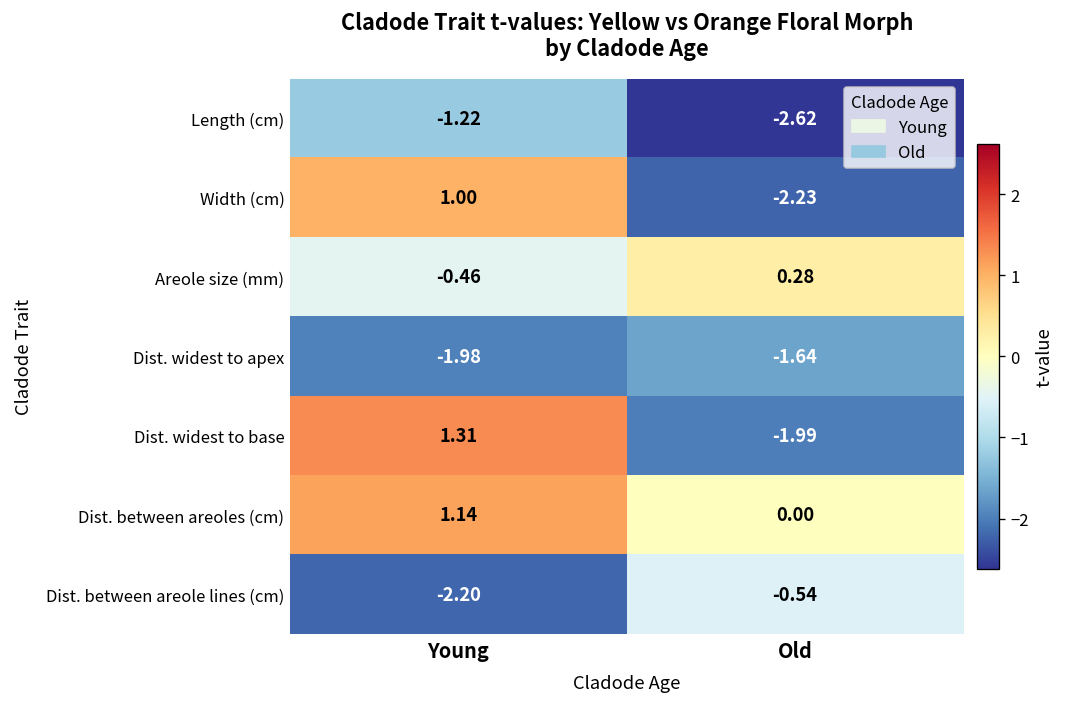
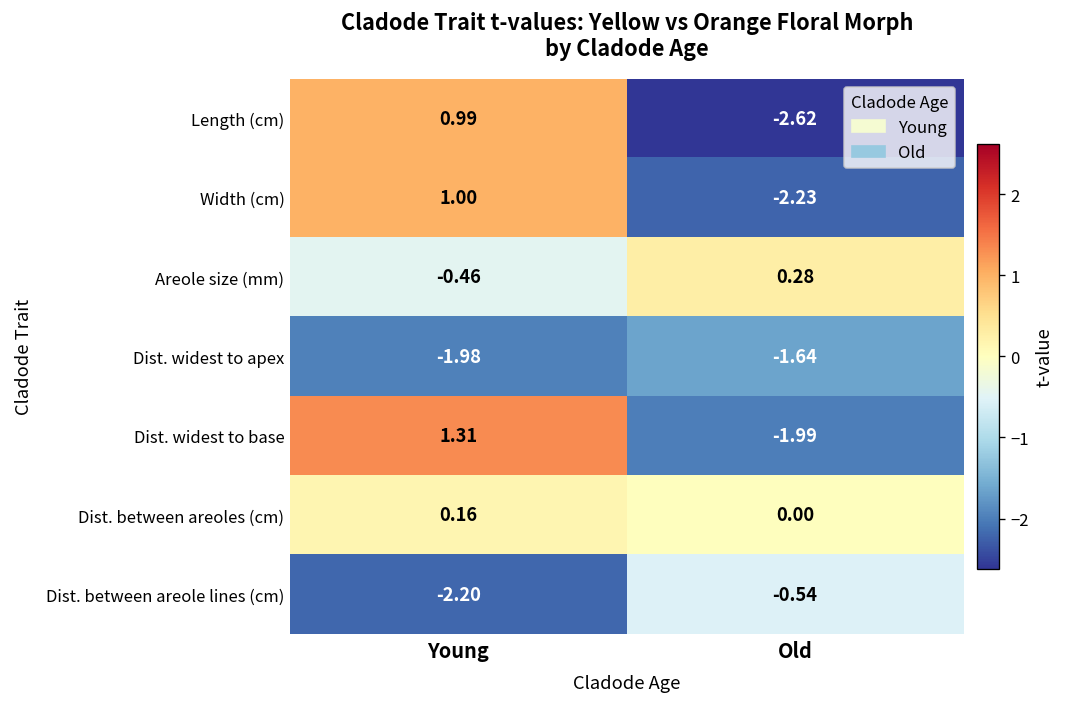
  {
    "Length (cm)": {
-     "Young": -1.22,
+     "Young": 0.99,
      "Old": -2.62
    },
    "Width (cm)": {
      "Young": 1.00,
      "Old": -2.23
    },
    "Areole size (mm)": {
      "Young": -0.46,
      "Old": 0.28
    },
    "Dist. widest to apex": {
      "Young": -1.98,
      "Old": -1.64
    },
    "Dist. widest to base": {
      "Young": 1.31,
      "Old": -1.99
    },
    "Dist. between areoles (cm)": {
-     "Young": 1.14,
+     "Young": 0.16,
      "Old": 0.00
    },
    "Dist. between areole lines (cm)": {
      "Young": -2.20,
      "Old": -0.54
    }
  }
